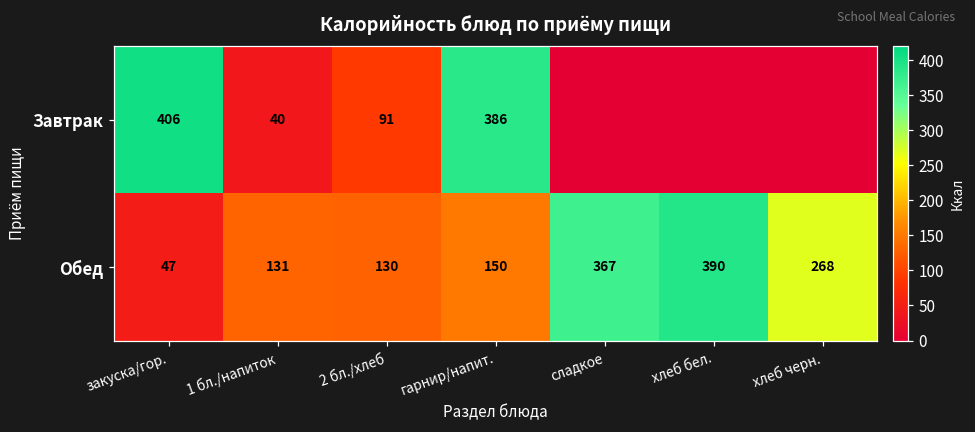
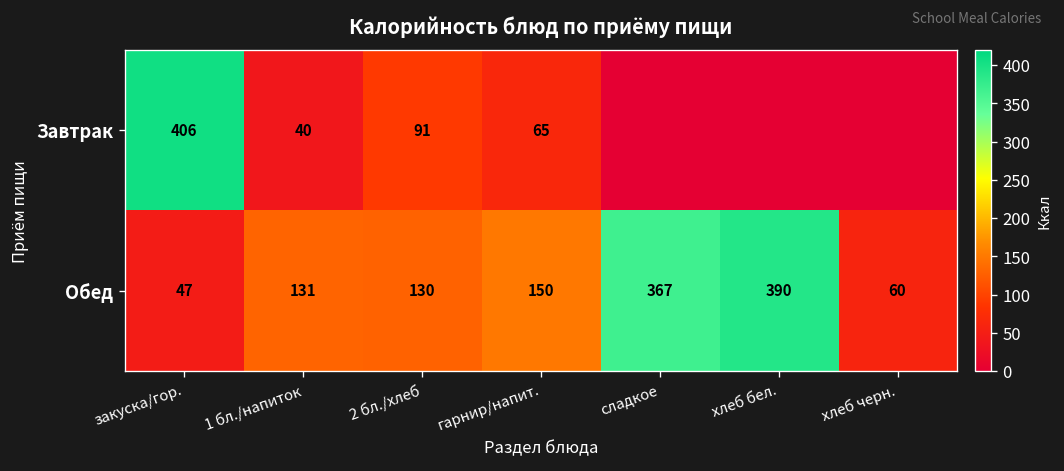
  {
    "Завтрак": {
      "закуска/гор.": 406,
      "1 бл./напиток": 40,
      "2 бл./хлеб": 91,
-     "гарнир/напит.": 386
+     "гарнир/напит.": 65
    },
    "Обед": {
      "закуска/гор.": 47,
      "1 бл./напиток": 131,
      "2 бл./хлеб": 130,
      "гарнир/напит.": 150,
      "сладкое": 367,
      "хлеб бел.": 390,
-     "хлеб черн.": 268
+     "хлеб черн.": 60
    }
  }
